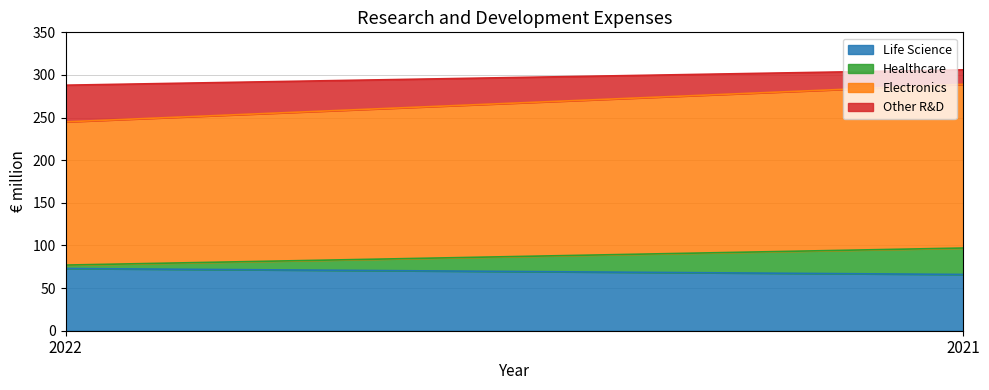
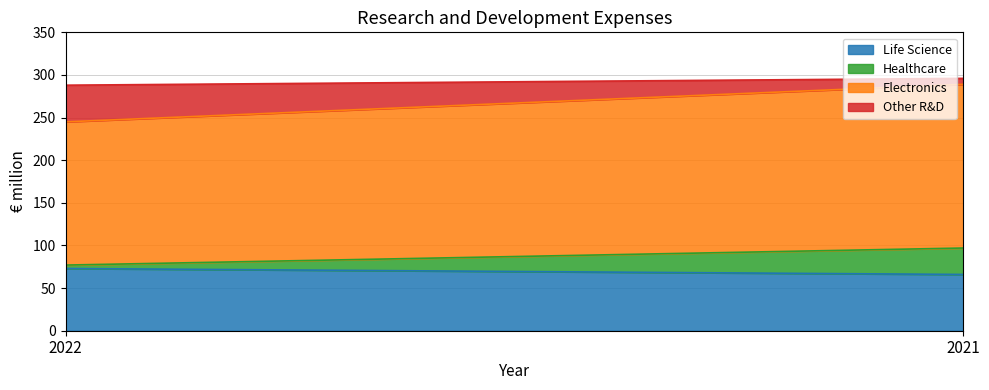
  {
    "Life Science": {
      "2022": 70,
      "2021": 70
    },
    "Healthcare": {
      "2022": 0,
      "2021": 30
    },
    "Electronics": {
      "2022": 170,
      "2021": 190
    },
    "Other R&D": {
      "2022": 40,
-     "2021": 20
+     "2021": 10
    }
  }
